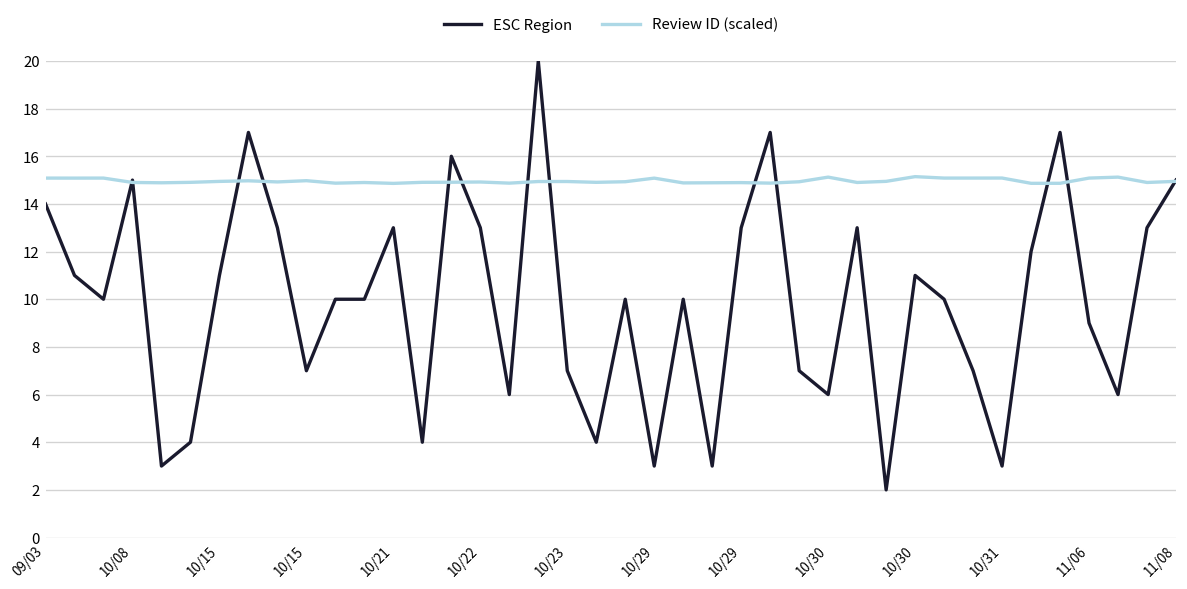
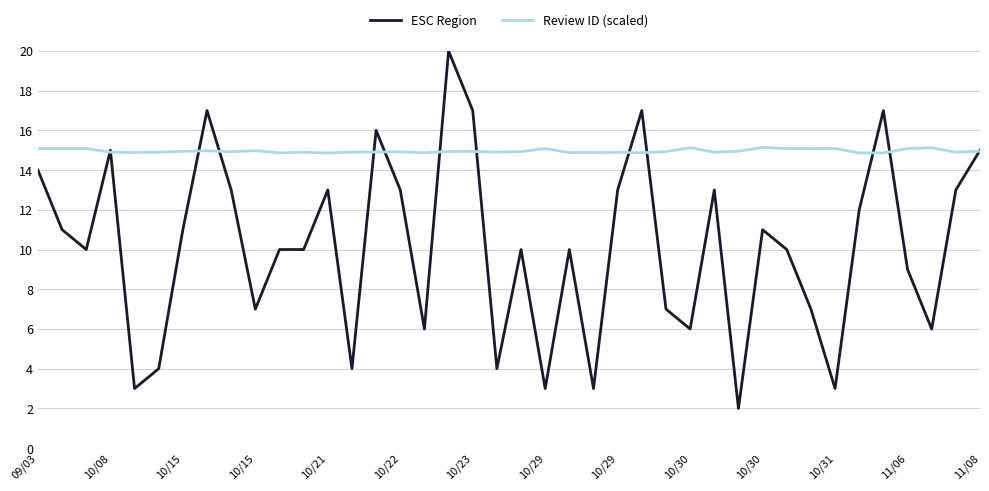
  {
    "ESC Region": {
      "09/03": 14,
-     "10/23": 7
+     "10/23": 17
    },
    "Review ID (scaled)": {
      "09/03": 15,
      "10/23": 15
    }
  }
